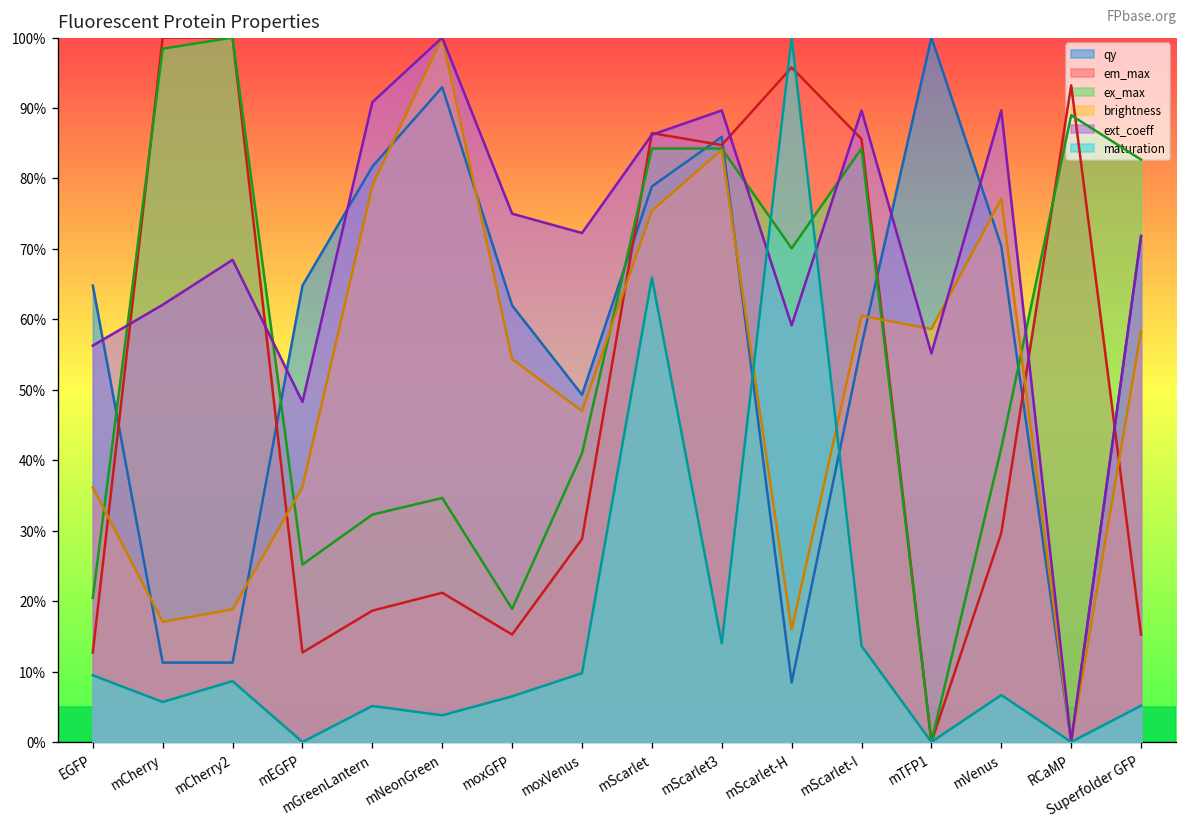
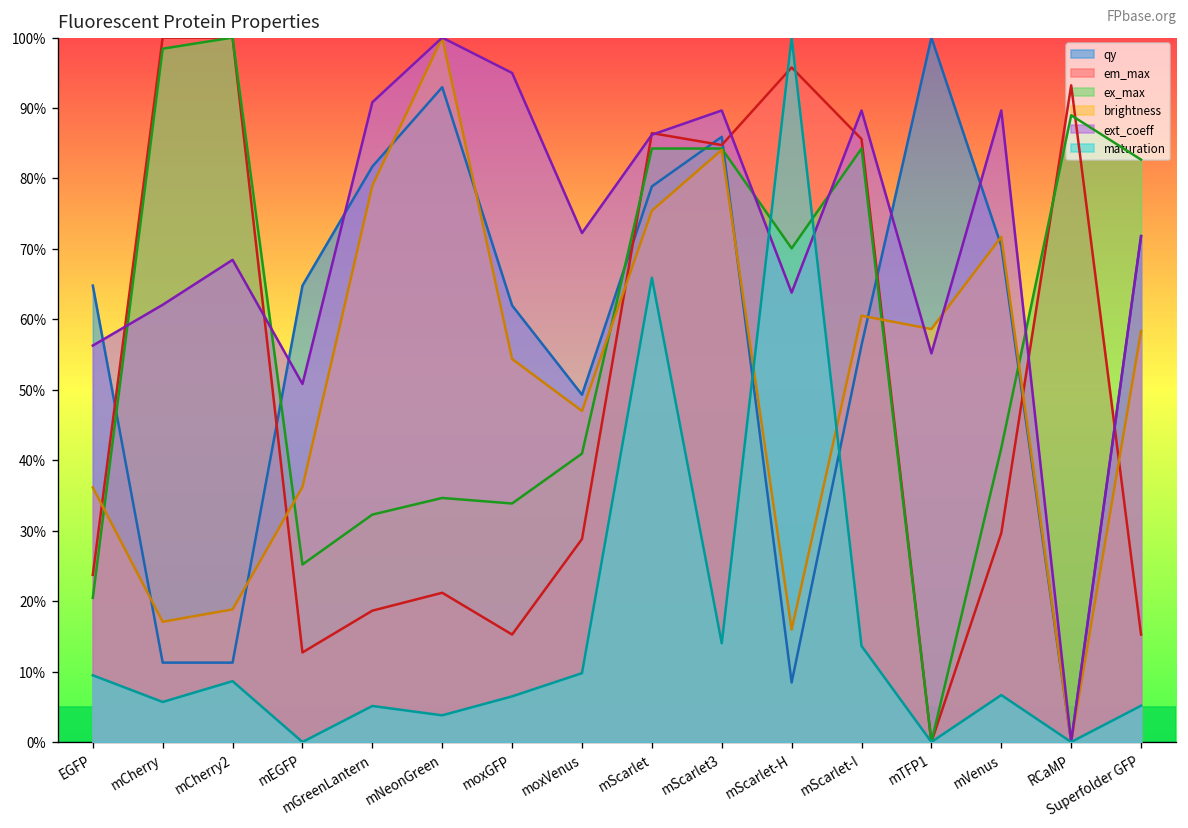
  {
    "em_max": {
-     "EGFP": "13%",
+     "EGFP": "24%",
      "mCherry": "100%",
      "mEGFP": "13%",
      "mGreenLantern": "19%",
      "mNeonGreen": "21%",
      "moxGFP": "15%",
      "moxVenus": "29%",
      "mScarlet3": "85%",
      "mScarlet-H": "96%",
      "mScarlet-I": "86%",
      "mVenus": "30%",
      "Superfolder GFP": "15%"
    },
    "ex_max": {
      "EGFP": "20%",
      "mCherry": "98%",
      "mEGFP": "25%",
      "mGreenLantern": "32%",
      "mNeonGreen": "35%",
-     "moxGFP": "19%",
+     "moxGFP": "34%",
      "moxVenus": "41%",
      "mScarlet": "84%",
      "mScarlet-H": "70%",
      "mScarlet-I": "84%",
      "mVenus": "42%",
      "Superfolder GFP": "83%"
    },
    "brightness": {
      "EGFP": "36%",
      "mCherry": "17%",
      "mCherry2": "19%",
      "mEGFP": "36%",
      "mGreenLantern": "79%",
      "moxGFP": "54%",
      "moxVenus": "47%",
      "mScarlet": "75%",
      "mScarlet-H": "16%",
      "mScarlet-I": "61%",
      "mTFP1": "59%",
-     "mVenus": "77%",
+     "mVenus": "72%",
      "Superfolder GFP": "58%"
    },
    "ext_coeff": {
      "EGFP": "56%",
      "mCherry": "62%",
      "mCherry2": "68%",
-     "mEGFP": "48%",
+     "mEGFP": "51%",
      "mGreenLantern": "91%",
-     "moxGFP": "75%",
+     "moxGFP": "95%",
      "moxVenus": "72%",
      "mScarlet3": "90%",
-     "mScarlet-H": "59%",
+     "mScarlet-H": "64%",
      "mScarlet-I": "90%",
      "mTFP1": "55%",
      "mVenus": "90%"
    }
  }
